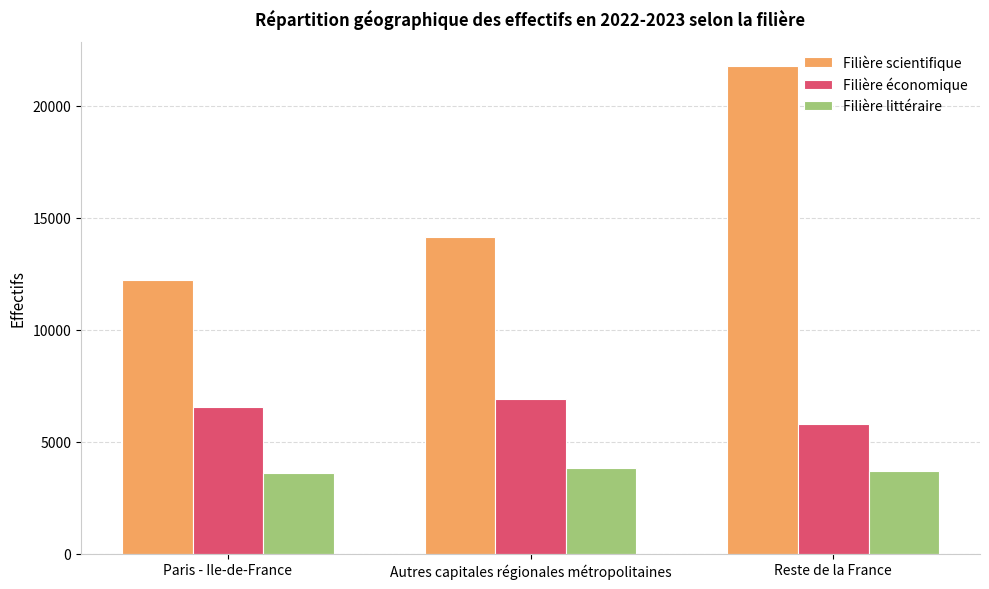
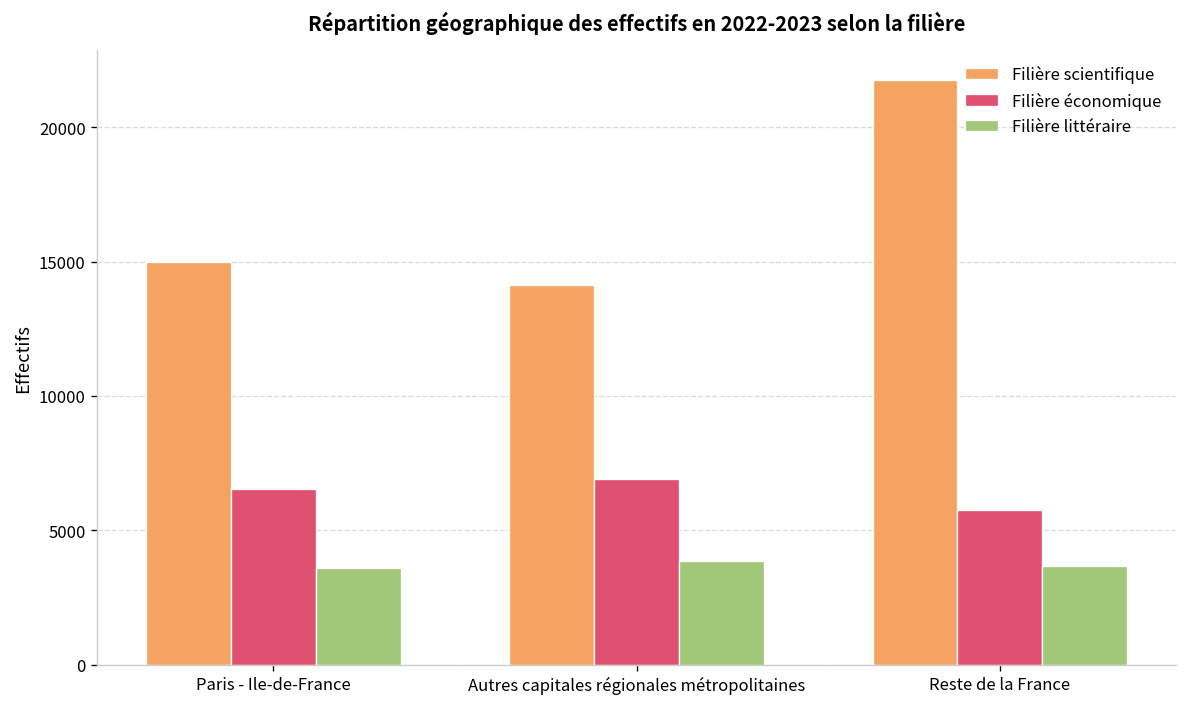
  {
    "Filière scientifique": {
-     "Paris - Ile-de-France": 12200,
+     "Paris - Ile-de-France": 15000,
      "Autres capitales régionales métropolitaines": 14100,
      "Reste de la France": 21800
    },
    "Filière économique": {
      "Paris - Ile-de-France": 6500,
      "Autres capitales régionales métropolitaines": 6900,
      "Reste de la France": 5800
    },
    "Filière littéraire": {
      "Paris - Ile-de-France": 3600,
      "Autres capitales régionales métropolitaines": 3800,
      "Reste de la France": 3700
    }
  }
